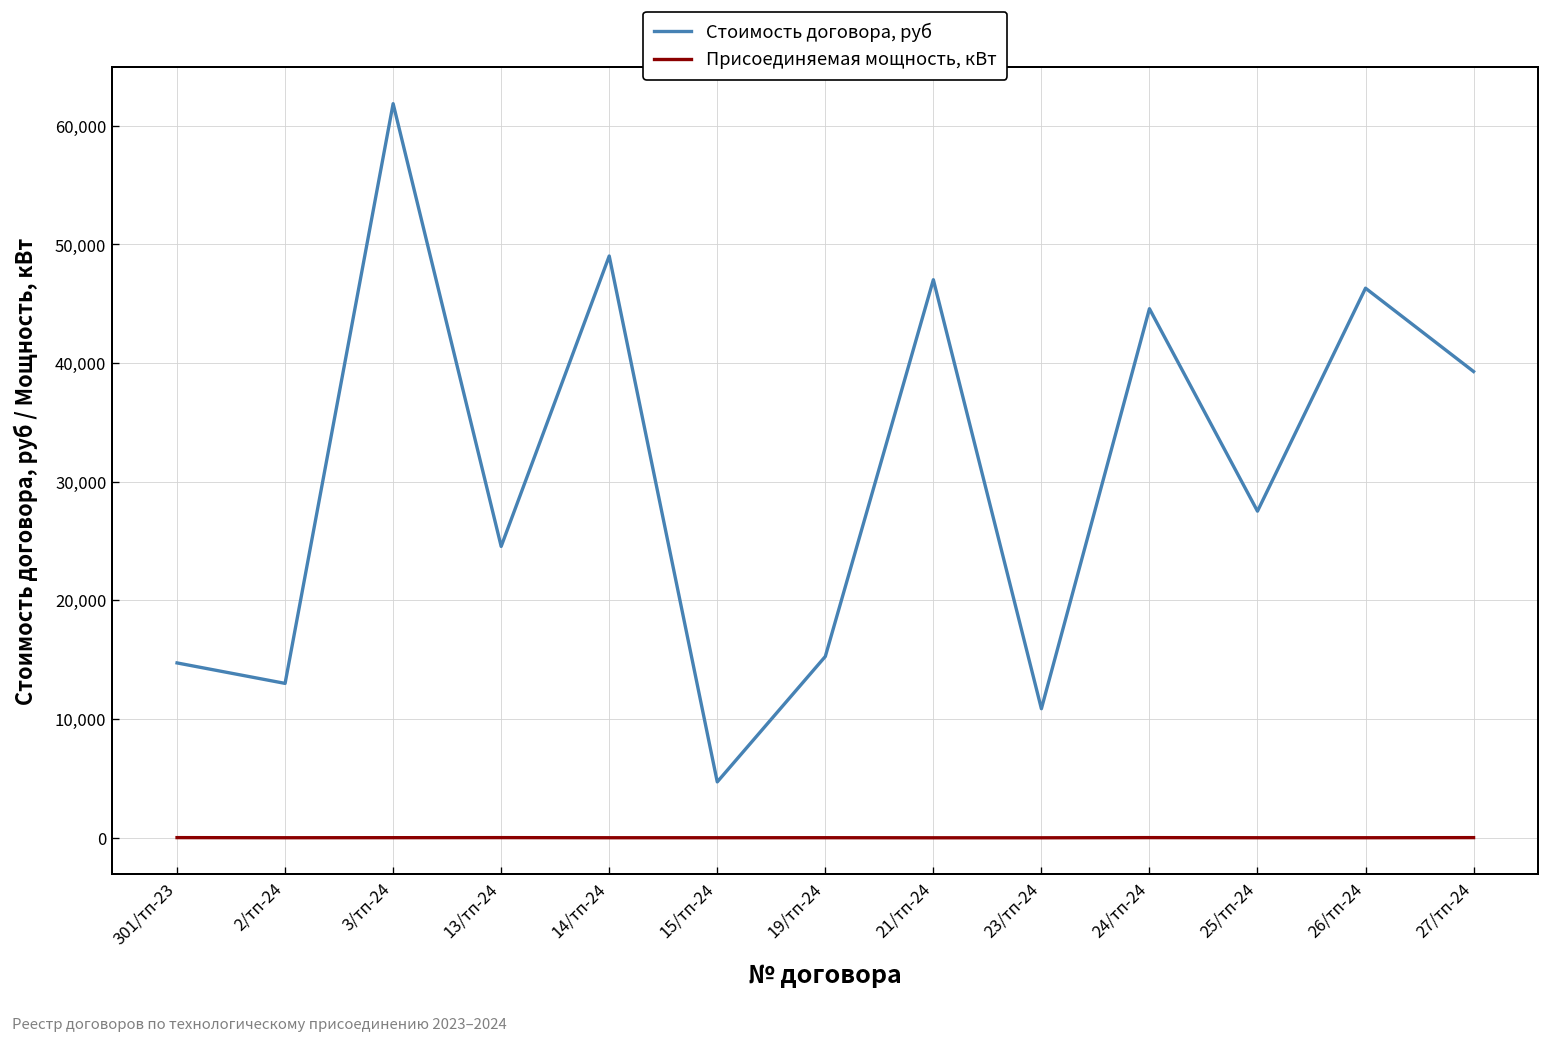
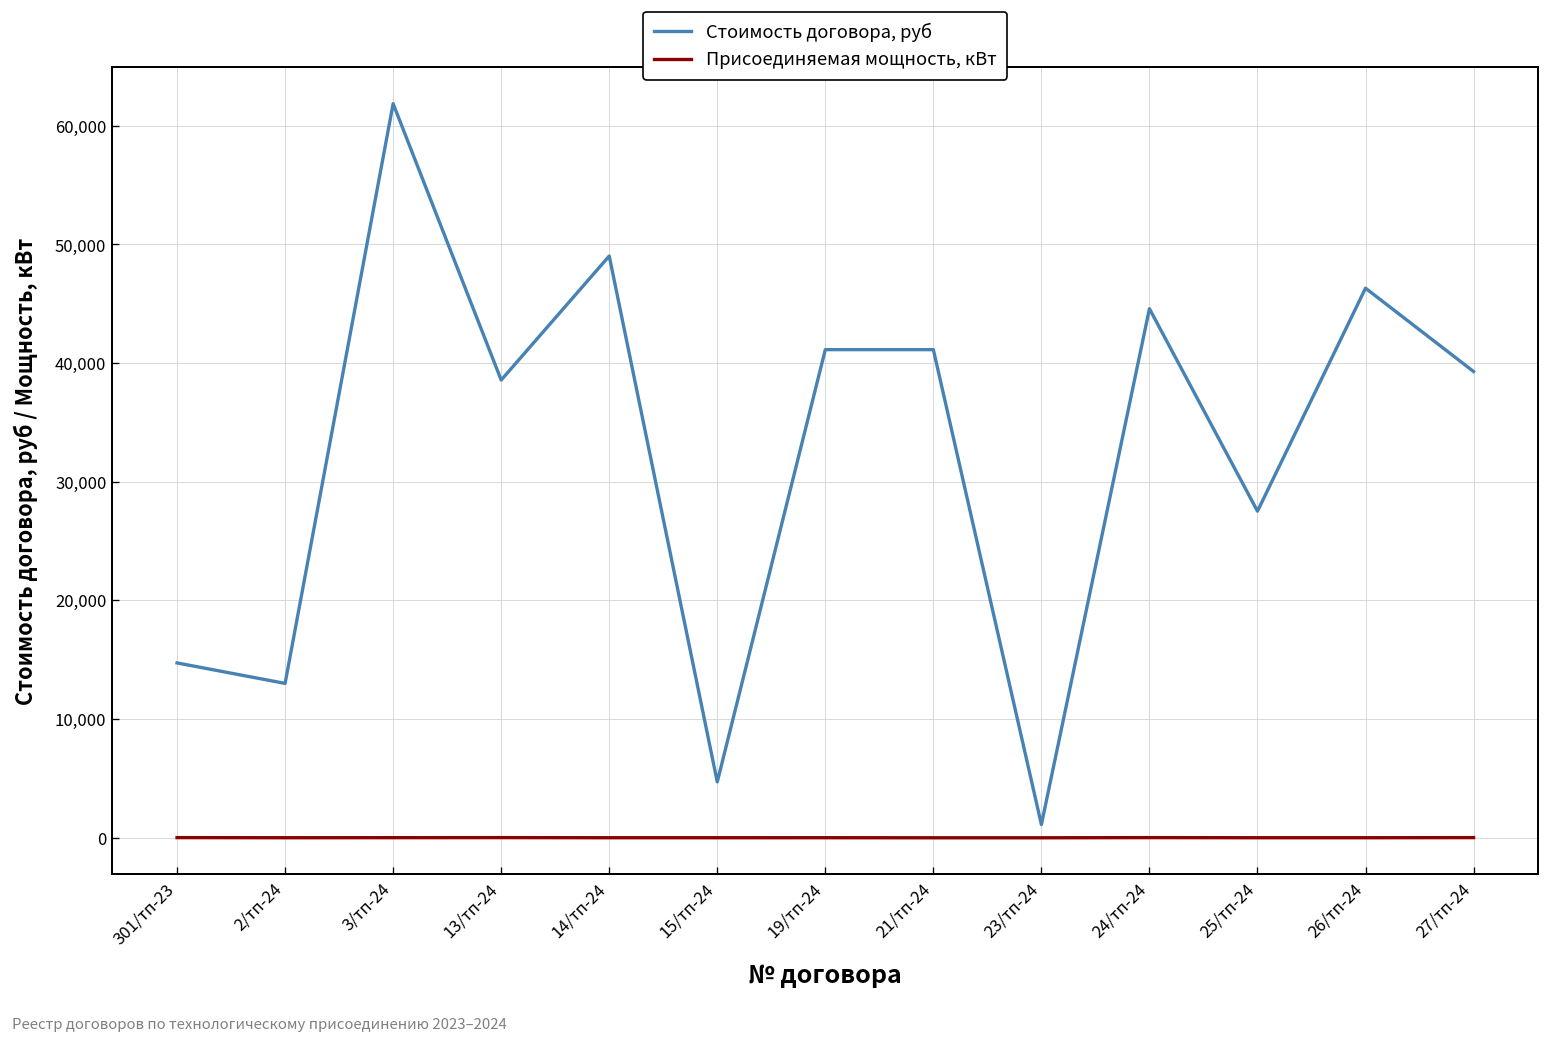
  {
    "Стоимость договора, руб": {
      "301/тп-23": "15,000",
      "2/тп-24": "13,000",
      "3/тп-24": "62,000",
-     "13/тп-24": "25,000",
+     "13/тп-24": "39,000",
      "14/тп-24": "49,000",
      "15/тп-24": "5,000",
-     "19/тп-24": "15,000",
-     "21/тп-24": "47,000",
-     "23/тп-24": "11,000",
+     "19/тп-24": "41,000",
+     "21/тп-24": "41,000",
+     "23/тп-24": "1,000",
      "24/тп-24": "45,000",
      "25/тп-24": "28,000",
      "26/тп-24": "46,000",
      "27/тп-24": "39,000"
    },
    "Присоединяемая мощность, кВт": {
      "301/тп-23": "0",
      "2/тп-24": "0",
      "3/тп-24": "0",
      "13/тп-24": "0",
      "14/тп-24": "0",
      "15/тп-24": "0",
      "19/тп-24": "0",
      "21/тп-24": "0",
      "23/тп-24": "0",
      "24/тп-24": "0",
      "25/тп-24": "0",
      "26/тп-24": "0",
      "27/тп-24": "0"
    }
  }
